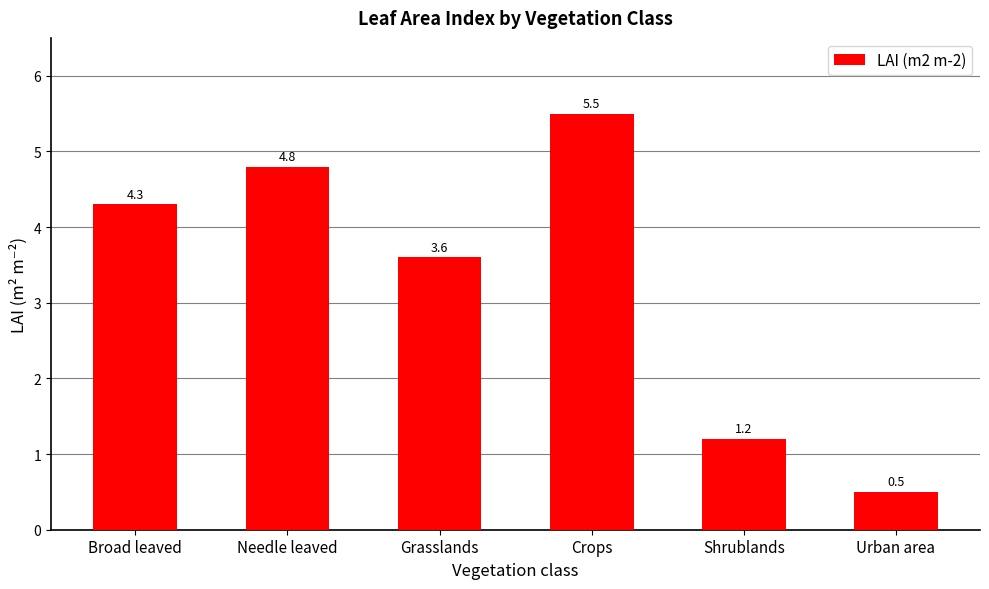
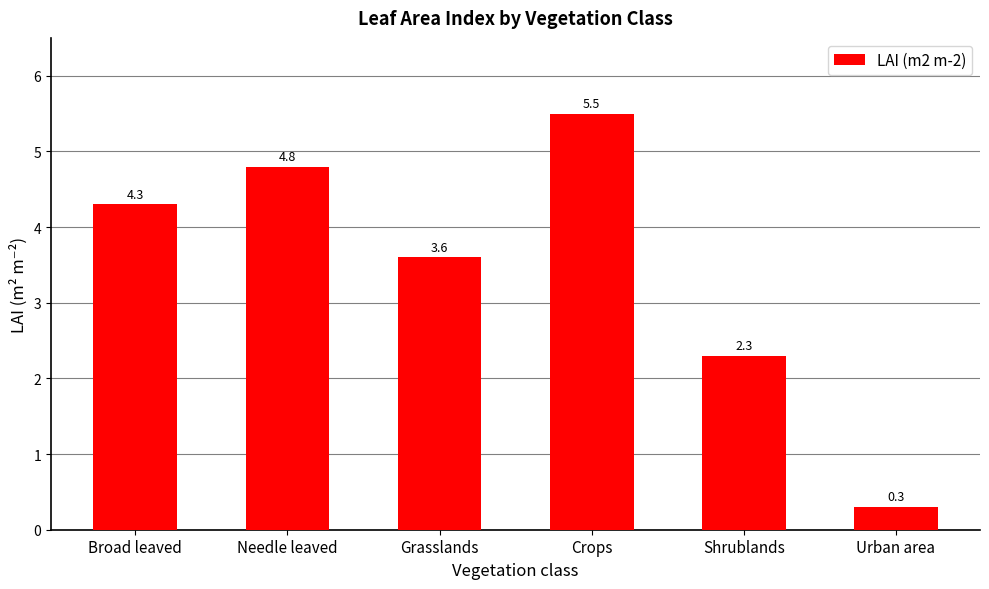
  {
    "Broad leaved": 4.3,
    "Needle leaved": 4.8,
    "Grasslands": 3.6,
    "Crops": 5.5,
-   "Shrublands": 1.2,
-   "Urban area": 0.5
+   "Shrublands": 2.3,
+   "Urban area": 0.3
  }
